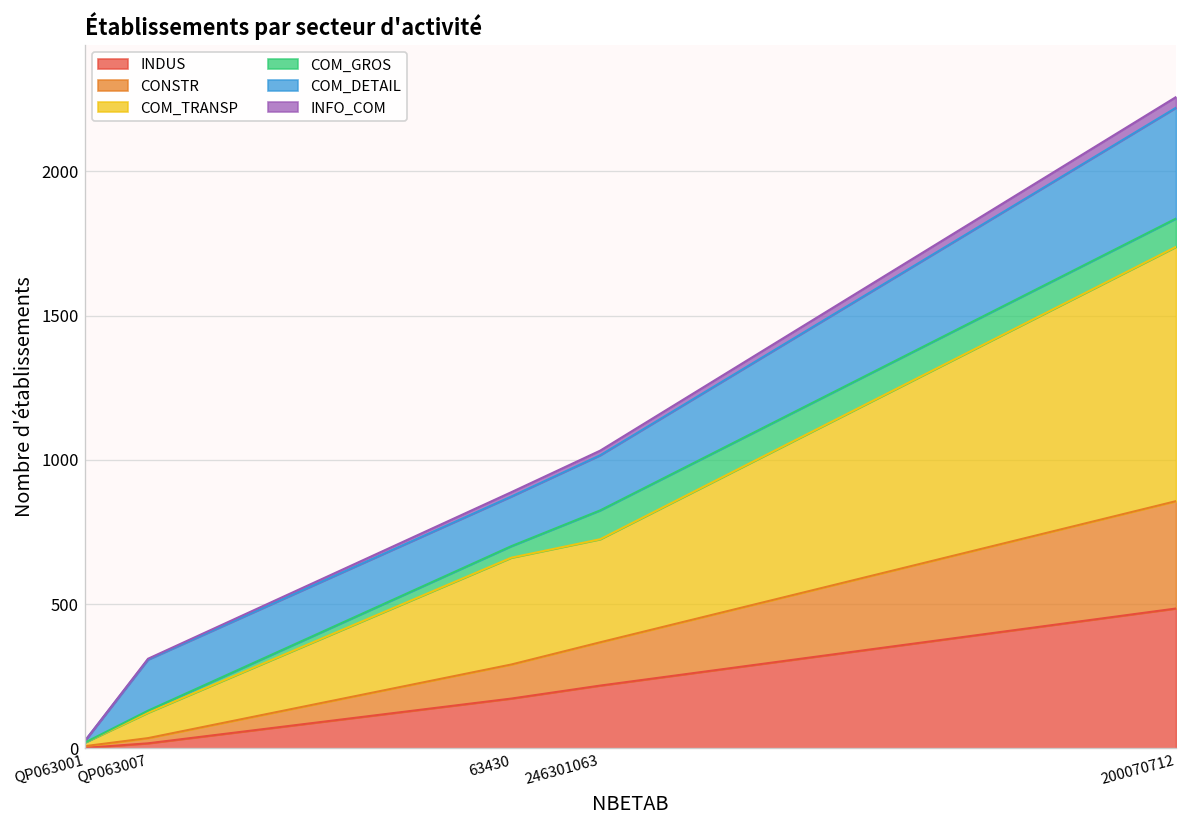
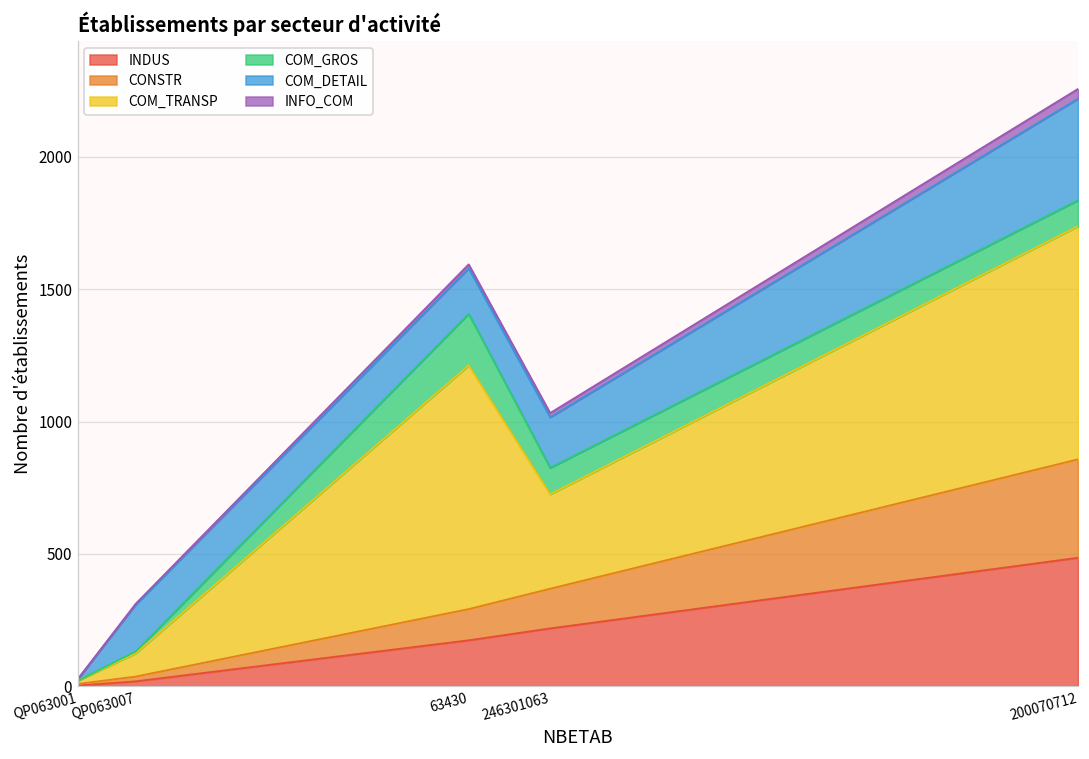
  {
    "COM_TRANSP": {
-     "63430": 370,
+     "63430": 920,
      "246301063": 360,
      "200070712": 880
    },
    "COM_GROS": {
-     "63430": 40,
+     "63430": 200,
      "246301063": 100,
      "200070712": 100
    },
    "COM_DETAIL": {
      "63430": 170,
      "246301063": 190,
      "200070712": 380
    },
    "INFO_COM": {
      "63430": 20,
      "246301063": 20,
      "200070712": 40
    }
  }
